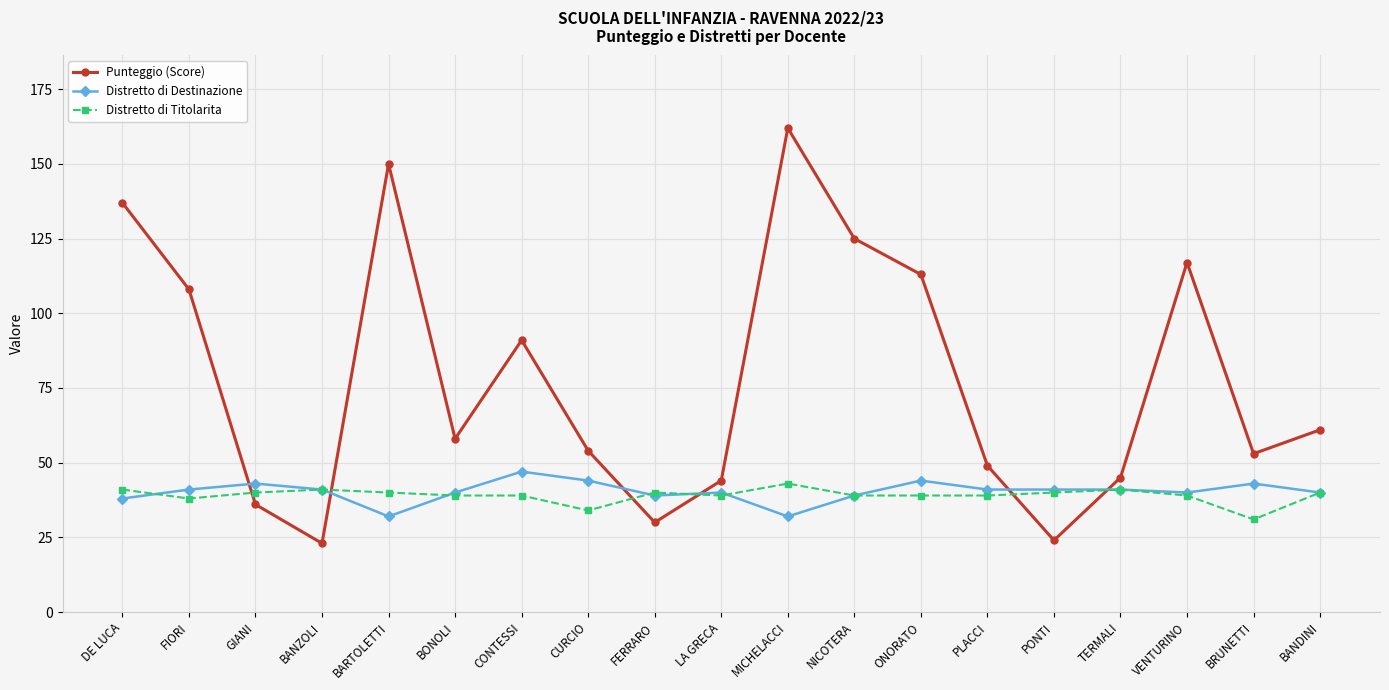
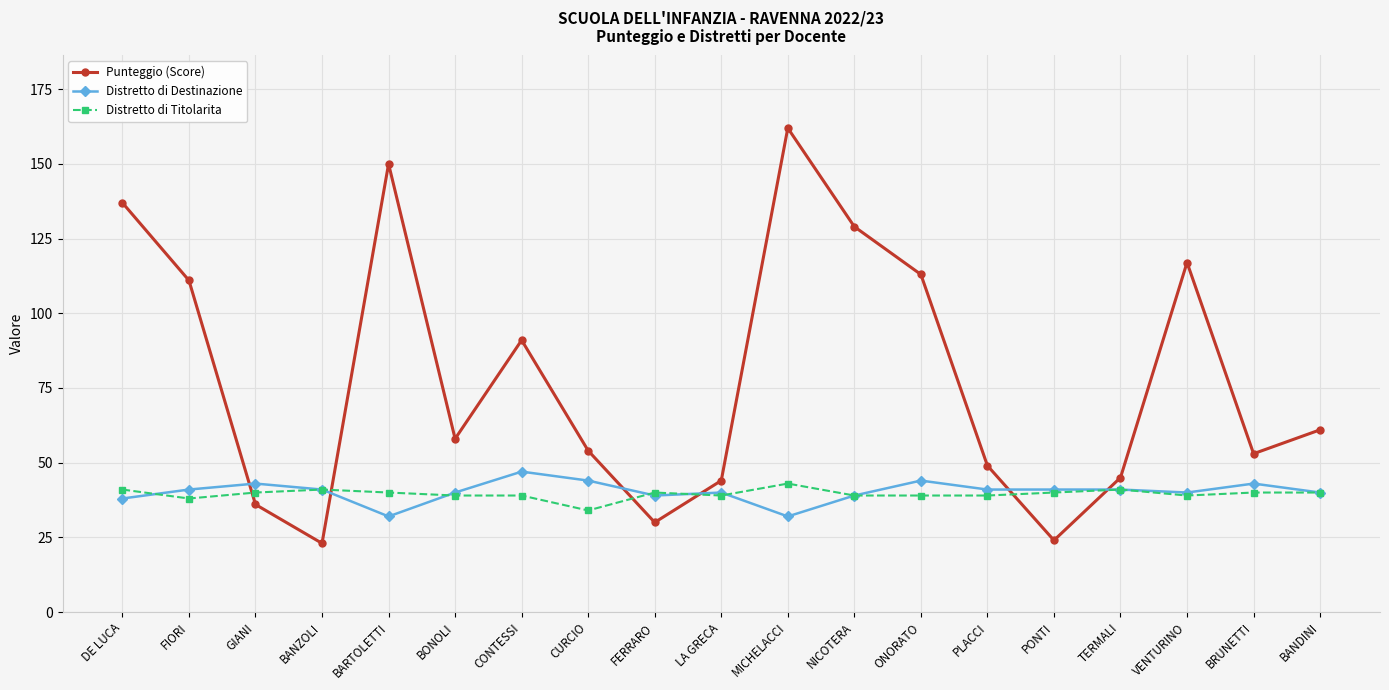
  {
    "Punteggio (Score)": {
      "DE LUCA": 137,
-     "FIORI": 108,
+     "FIORI": 111,
      "GIANI": 36,
      "BANZOLI": 23,
      "BARTOLETTI": 150,
      "BONOLI": 58,
      "CONTESSI": 91,
      "CURCIO": 54,
      "FERRARO": 30,
      "LA GRECA": 44,
      "MICHELACCI": 162,
-     "NICOTERA": 125,
+     "NICOTERA": 129,
      "ONORATO": 113,
      "PLACCI": 49,
      "PONTI": 24,
      "TERMALI": 45,
      "VENTURINO": 117,
      "BRUNETTI": 53,
      "BANDINI": 61
    },
    "Distretto di Destinazione": {
      "DE LUCA": 38,
      "FIORI": 41,
      "GIANI": 43,
      "BARTOLETTI": 32,
      "BONOLI": 40,
      "CONTESSI": 47,
      "CURCIO": 44,
      "FERRARO": 39,
      "LA GRECA": 40,
      "MICHELACCI": 32,
      "ONORATO": 44,
      "PLACCI": 41,
      "PONTI": 41,
      "VENTURINO": 40,
      "BRUNETTI": 43
    },
    "Distretto di Titolarita": {
      "DE LUCA": 41,
      "FIORI": 38,
      "GIANI": 40,
      "BARTOLETTI": 40,
      "BONOLI": 39,
      "CONTESSI": 39,
      "CURCIO": 34,
      "FERRARO": 40,
      "LA GRECA": 39,
      "MICHELACCI": 43,
      "ONORATO": 39,
      "PLACCI": 39,
      "PONTI": 40,
      "VENTURINO": 39,
-     "BRUNETTI": 31
+     "BRUNETTI": 40
    }
  }
